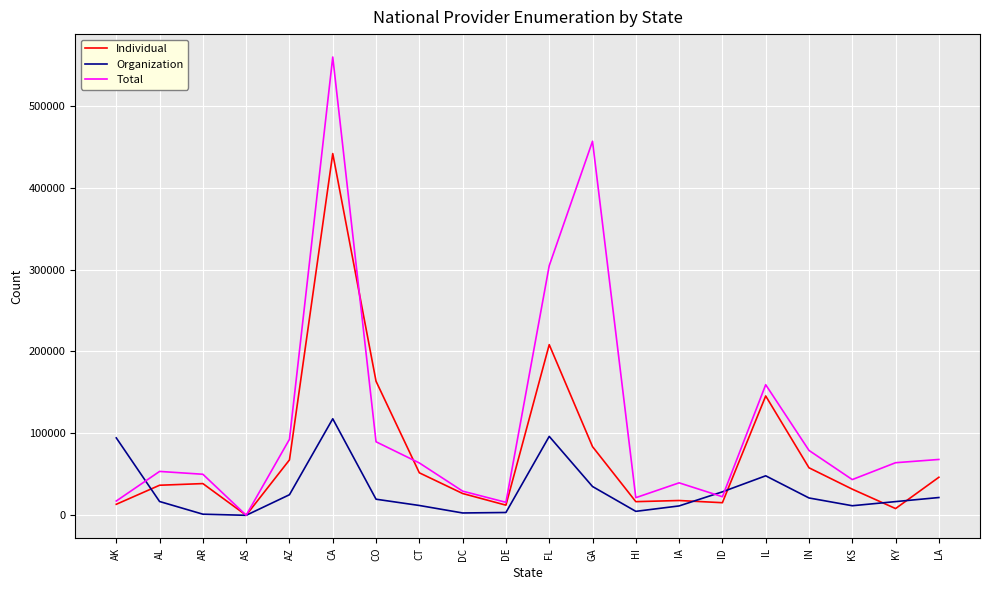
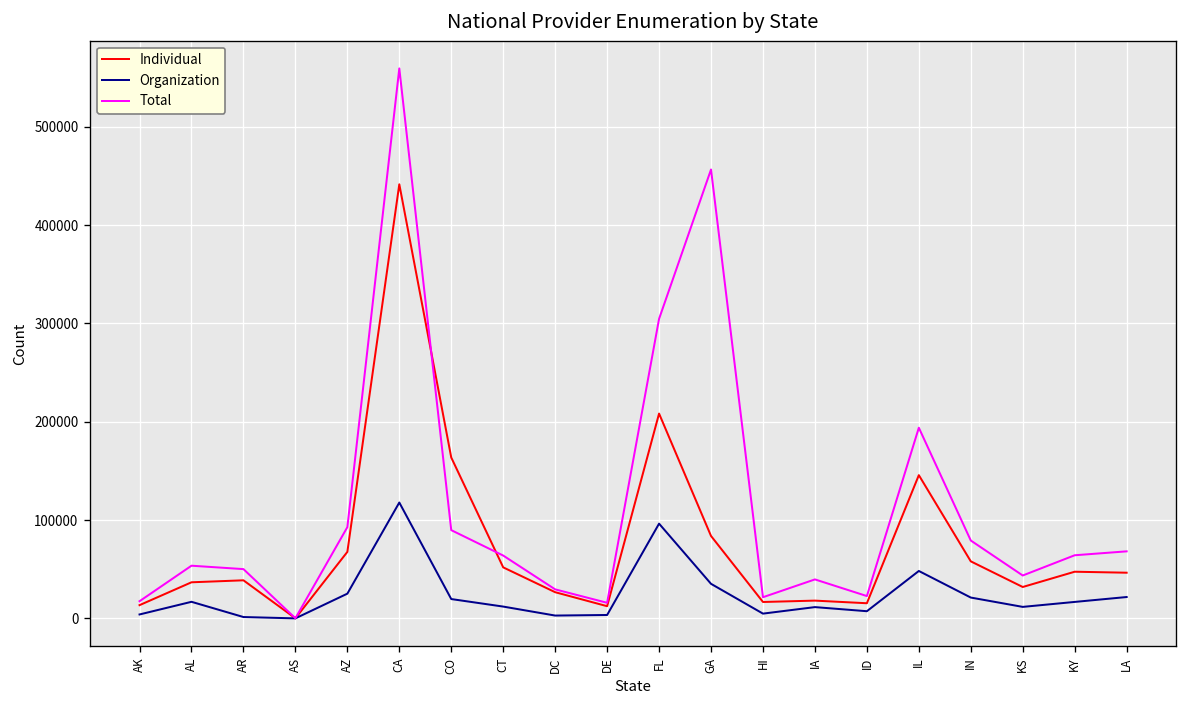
  {
    "Individual": {
      "AK": 10000,
      "AL": 40000,
      "AR": 40000,
      "AZ": 70000,
      "CA": 440000,
      "CO": 160000,
      "CT": 50000,
      "DE": 10000,
      "FL": 210000,
      "GA": 80000,
      "HI": 20000,
      "IA": 20000,
      "ID": 20000,
      "IL": 150000,
      "IN": 60000,
      "KS": 30000,
-     "KY": 10000,
+     "KY": 50000,
      "LA": 50000
    },
    "Organization": {
-     "AK": 90000,
+     "AK": 0,
      "AL": 20000,
      "AR": 0,
      "AZ": 30000,
      "CA": 120000,
      "CO": 20000,
      "CT": 10000,
      "DC": 0,
      "DE": 0,
      "FL": 100000,
      "GA": 40000,
      "HI": 0,
      "IA": 10000,
-     "ID": 30000,
+     "ID": 10000,
      "IL": 50000,
      "IN": 20000,
      "KS": 10000,
      "KY": 20000,
      "LA": 20000
    },
    "Total": {
      "AK": 20000,
      "AL": 50000,
      "AR": 50000,
      "AZ": 90000,
      "CA": 560000,
      "CO": 90000,
      "CT": 60000,
      "DE": 20000,
      "FL": 300000,
      "GA": 460000,
      "HI": 20000,
      "IA": 40000,
      "ID": 20000,
-     "IL": 160000,
+     "IL": 190000,
      "IN": 80000,
      "KS": 40000,
      "KY": 60000,
      "LA": 70000
    }
  }
